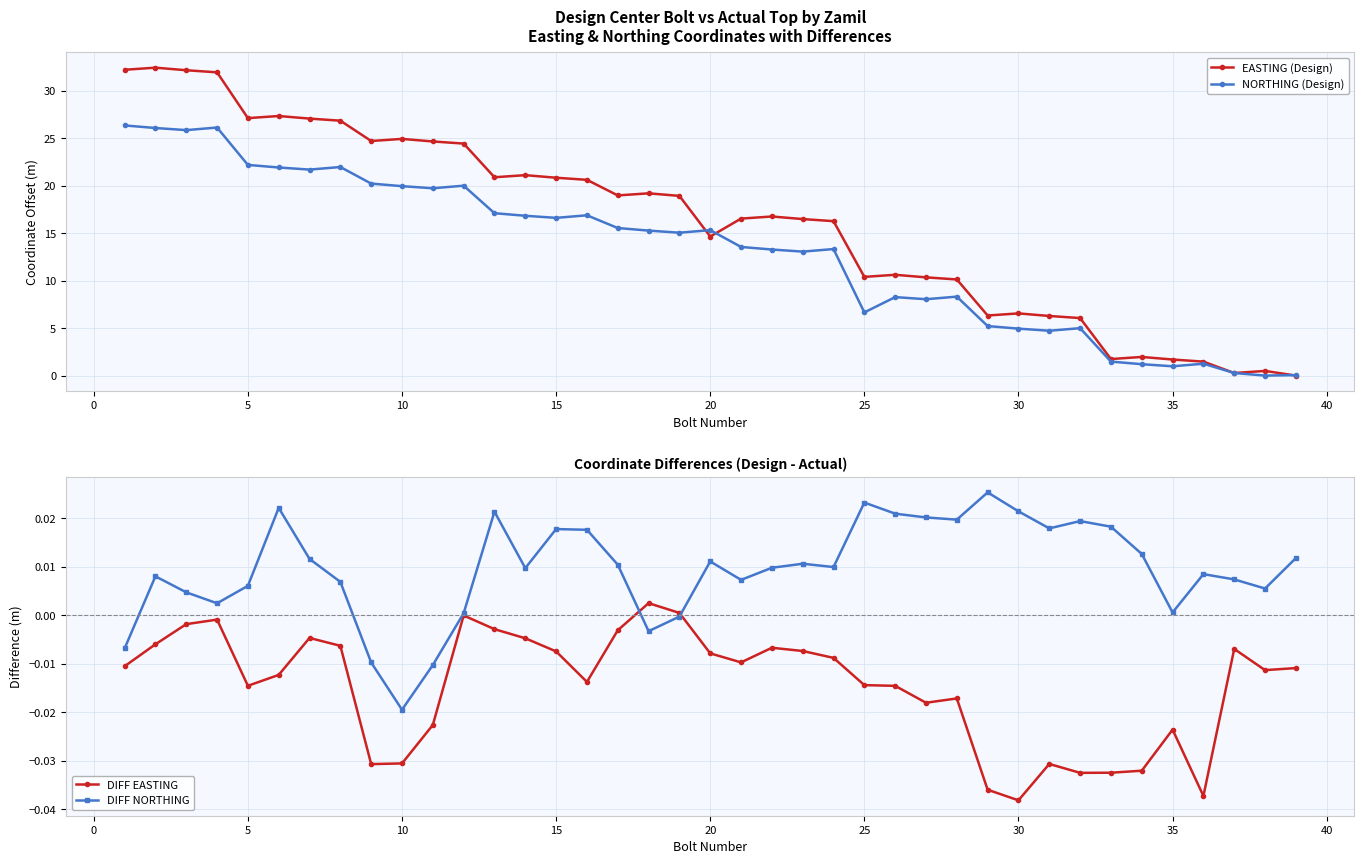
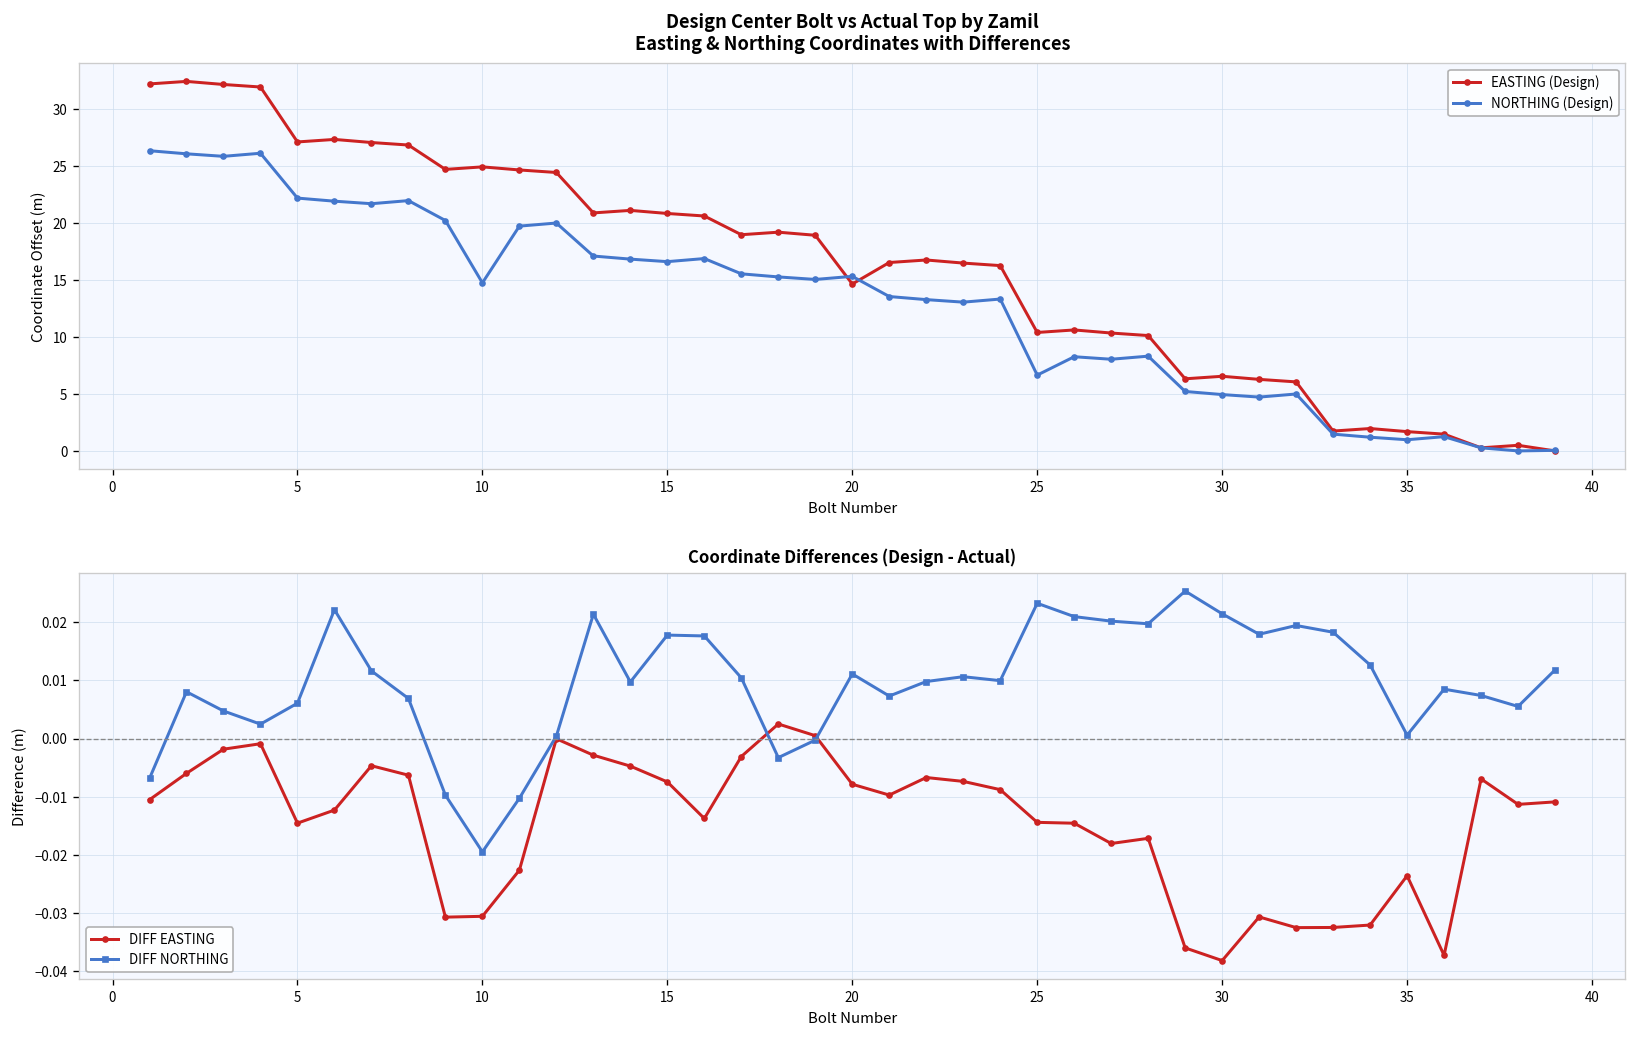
  {
    "Design Center Bolt vs Actual Top by Zamil Easting & Northing Coordinates with Differences": {
      "EASTING (Design)": {
        "5": 27,
        "10": 25,
        "15": 21,
        "20": 15,
        "25": 10,
        "30": 7,
        "35": 2
      },
      "NORTHING (Design)": {
        "5": 22,
-       "10": 20,
+       "10": 15,
        "15": 17,
        "20": 15,
        "25": 7,
        "30": 5,
        "35": 1
      }
    },
    "Coordinate Differences (Design - Actual)": {
      "DIFF EASTING": {
        "5": -0.015,
        "10": -0.031,
        "15": -0.007,
        "20": -0.008,
        "25": -0.014,
        "30": -0.038,
        "35": -0.024
      },
      "DIFF NORTHING": {
        "5": 0.006,
        "10": -0.019,
        "15": 0.018,
        "20": 0.011,
        "25": 0.023,
        "30": 0.021,
        "35": 0.001
      }
    }
  }
